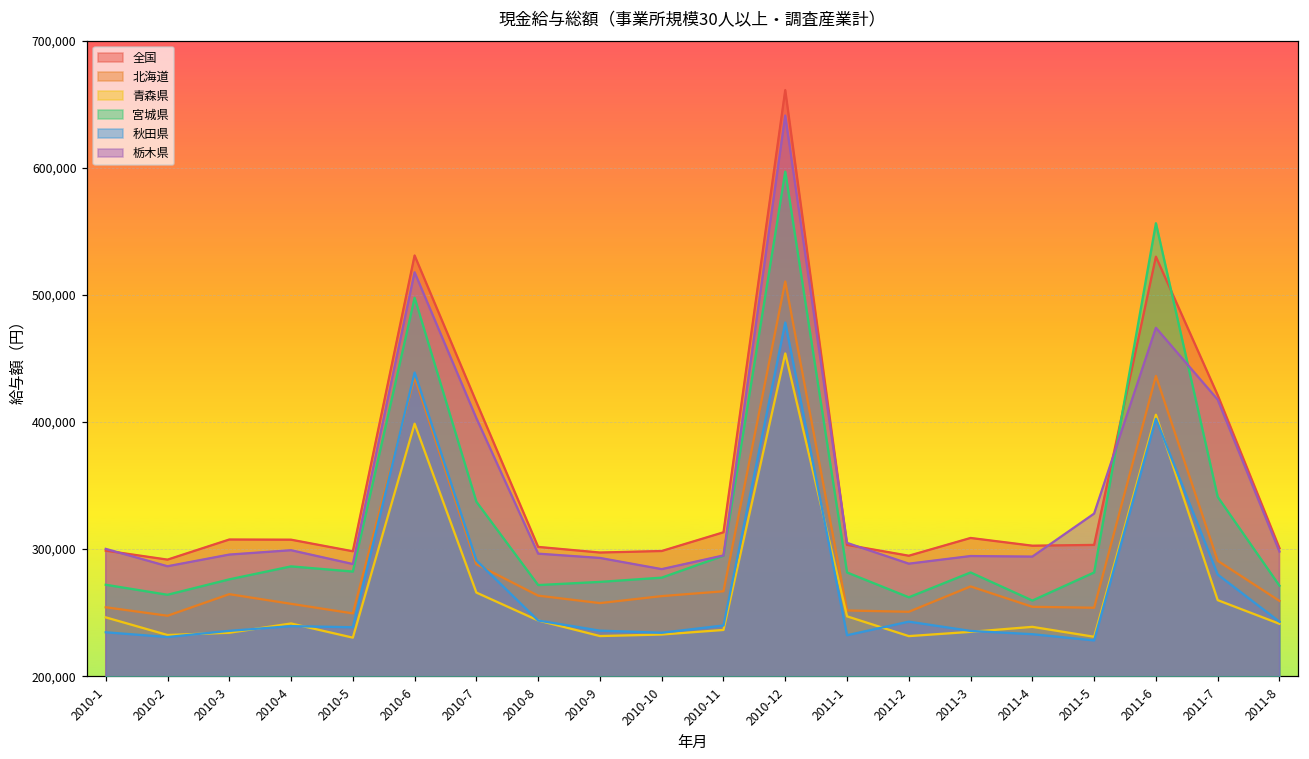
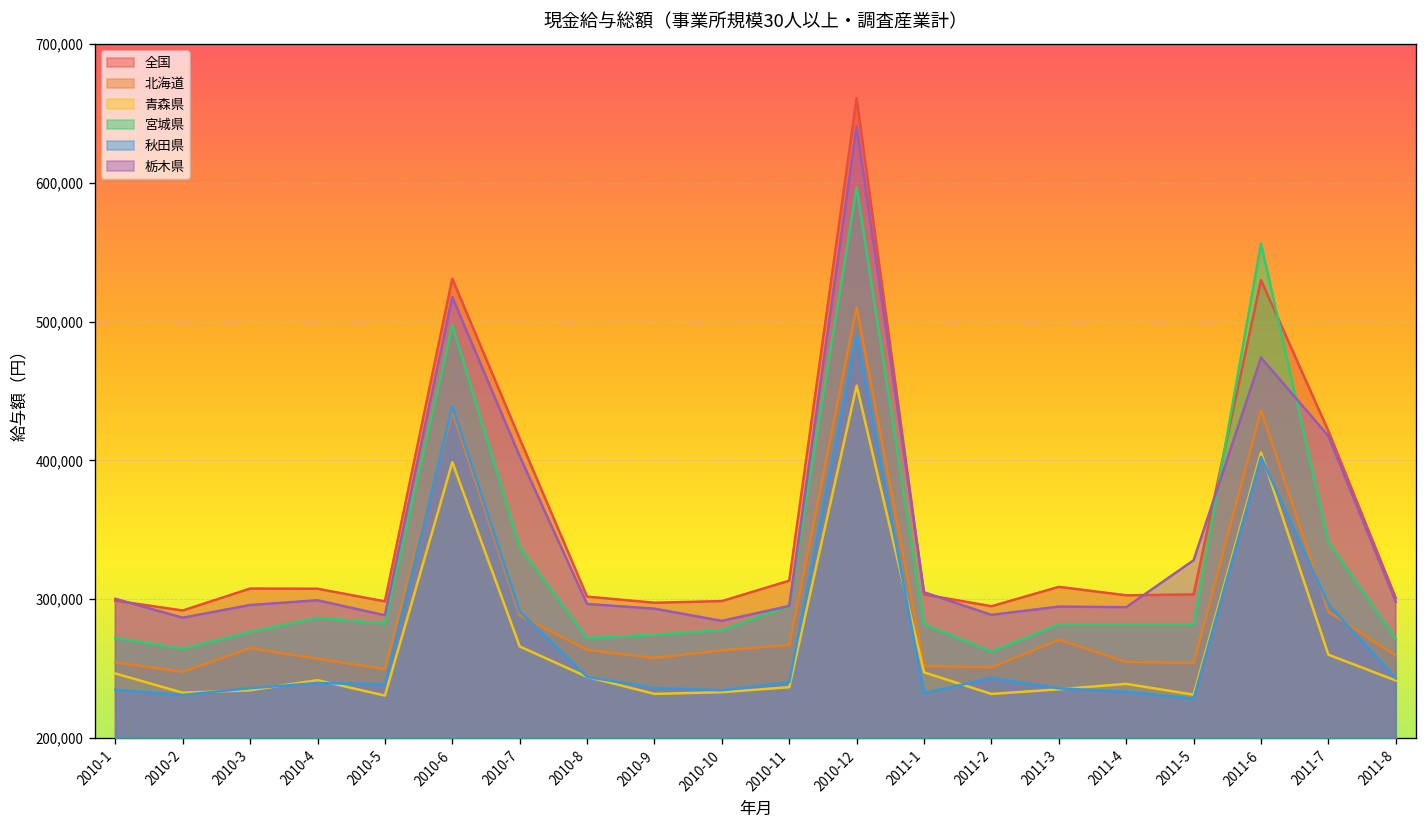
  {
    "宮城県": {
      "2010-1": "272,000",
      "2010-2": "264,000",
      "2010-3": "276,000",
      "2010-4": "286,000",
      "2010-5": "282,000",
      "2010-6": "498,000",
      "2010-7": "337,000",
      "2010-8": "272,000",
      "2010-9": "274,000",
      "2010-10": "278,000",
      "2010-12": "597,000",
      "2011-1": "282,000",
      "2011-2": "262,000",
      "2011-3": "282,000",
-     "2011-4": "260,000",
+     "2011-4": "282,000",
      "2011-5": "282,000",
      "2011-6": "556,000",
      "2011-7": "341,000",
      "2011-8": "271,000"
    },
    "秋田県": {
      "2010-1": "235,000",
      "2010-5": "239,000",
      "2010-6": "439,000",
      "2010-7": "291,000",
      "2010-9": "236,000",
      "2010-11": "240,000",
-     "2010-12": "478,000",
+     "2010-12": "491,000",
      "2011-1": "232,000",
      "2011-2": "243,000",
      "2011-4": "233,000",
      "2011-5": "228,000",
      "2011-6": "403,000",
-     "2011-7": "280,000"
+     "2011-7": "296,000"
    },
    "栃木県": {
      "2010-2": "286,000",
      "2010-3": "296,000",
      "2010-4": "299,000",
      "2010-5": "288,000",
      "2010-6": "518,000",
      "2010-7": "403,000",
      "2010-8": "296,000",
      "2010-9": "293,000",
      "2010-10": "284,000",
      "2010-12": "641,000",
      "2011-2": "289,000",
      "2011-3": "295,000",
      "2011-4": "294,000",
      "2011-5": "328,000",
      "2011-6": "474,000",
      "2011-7": "418,000",
      "2011-8": "298,000"
    }
  }
